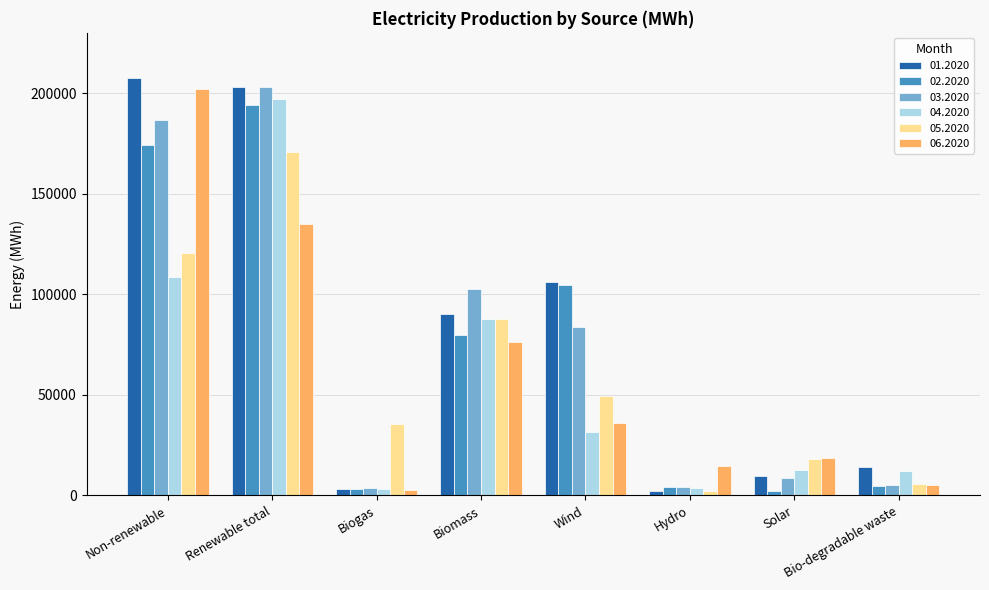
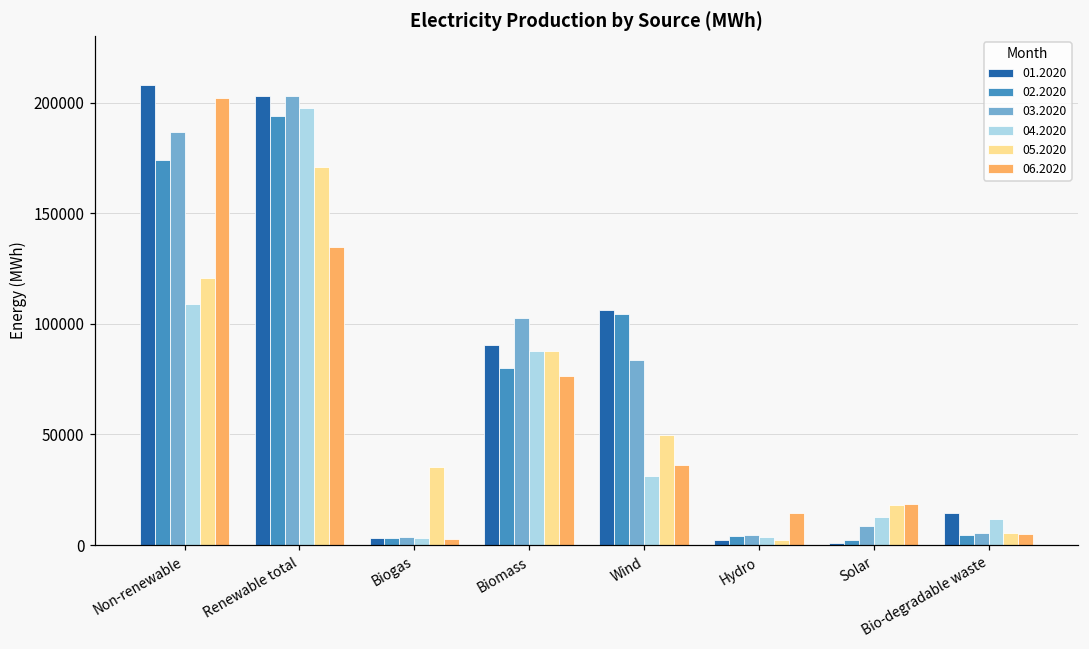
  {
    "01.2020": {
      "Non-renewable": 208000,
      "Renewable total": 203000,
      "Biogas": 3000,
      "Biomass": 90000,
      "Wind": 106000,
      "Hydro": 2000,
-     "Solar": 10000,
+     "Solar": 1000,
      "Bio-degradable waste": 14000
    },
    "04.2020": {
      "Non-renewable": 109000,
      "Renewable total": 197000,
      "Biogas": 3000,
      "Biomass": 88000,
      "Wind": 31000,
      "Hydro": 4000,
      "Solar": 12000,
      "Bio-degradable waste": 12000
    },
    "05.2020": {
      "Non-renewable": 121000,
      "Renewable total": 171000,
      "Biogas": 35000,
      "Biomass": 88000,
      "Wind": 50000,
      "Hydro": 2000,
      "Solar": 18000,
      "Bio-degradable waste": 6000
    },
    "06.2020": {
      "Non-renewable": 202000,
      "Renewable total": 135000,
      "Biogas": 3000,
      "Biomass": 76000,
      "Wind": 36000,
      "Hydro": 14000,
      "Solar": 18000,
      "Bio-degradable waste": 5000
    }
  }
